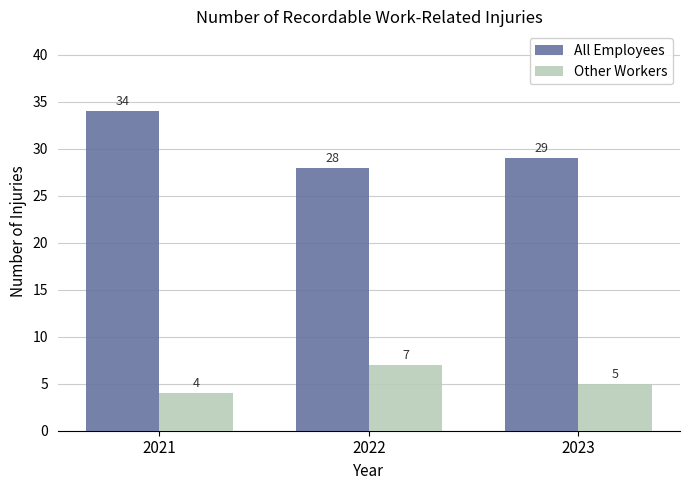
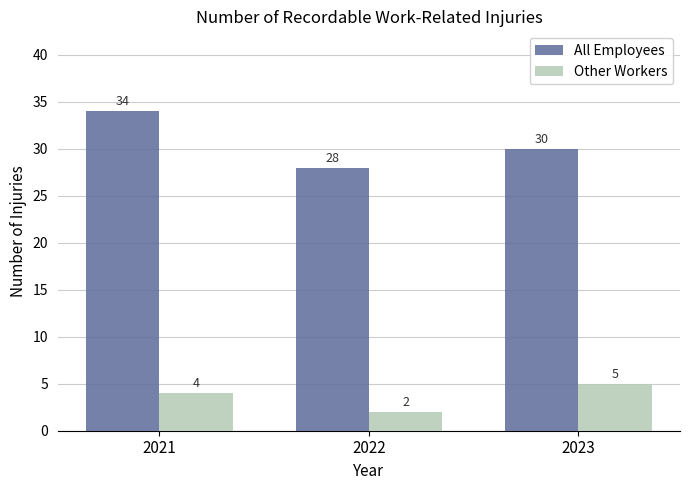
  {
    "All Employees": {
      "2021": 34,
      "2022": 28,
-     "2023": 29
+     "2023": 30
    },
    "Other Workers": {
      "2021": 4,
-     "2022": 7,
+     "2022": 2,
      "2023": 5
    }
  }
